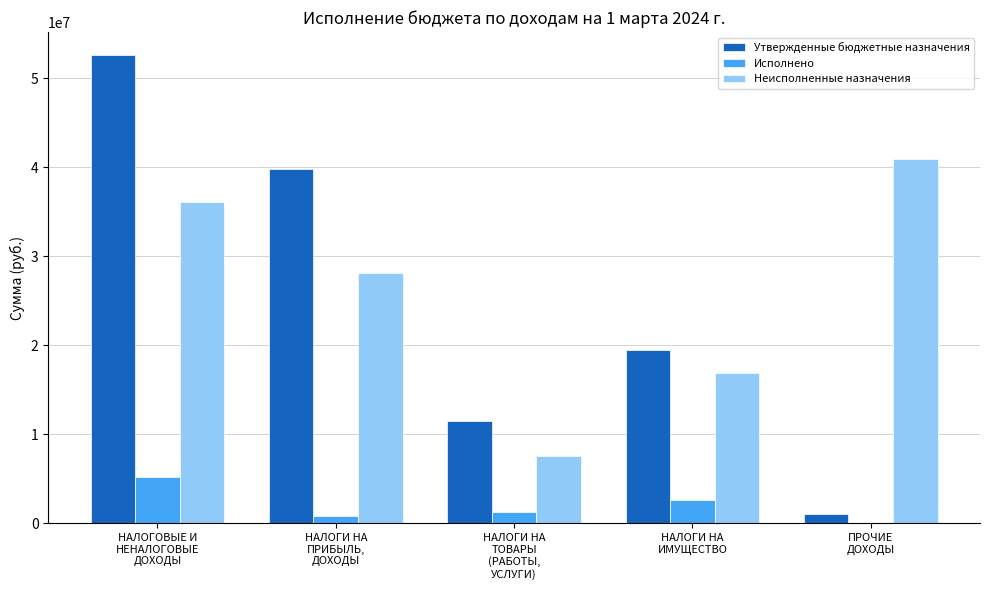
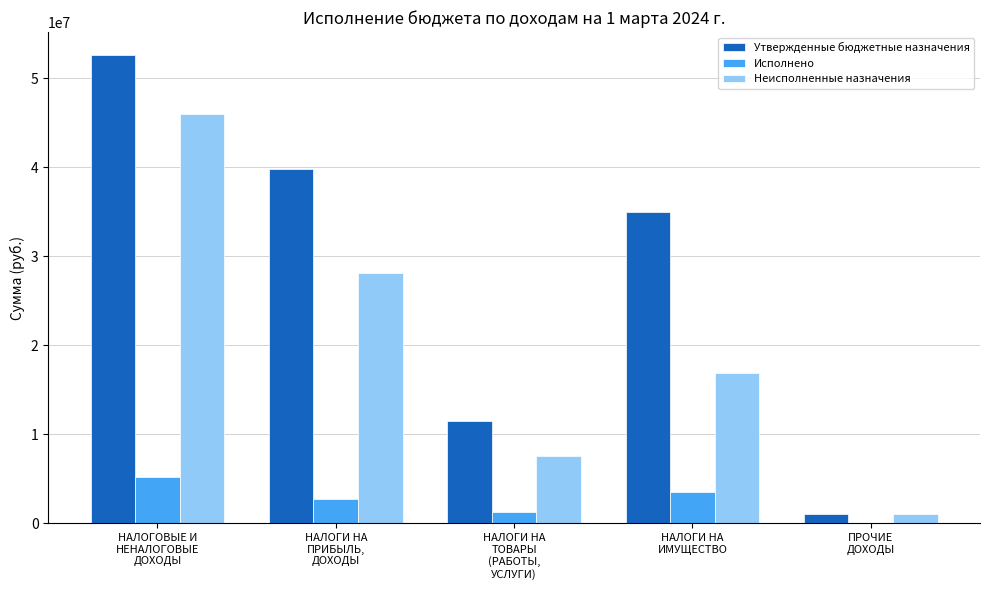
  {
    "Утвержденные бюджетные назначения": {
      "НАЛОГОВЫЕ И НЕНАЛОГОВЫЕ ДОХОДЫ": 53000000,
      "НАЛОГИ НА ПРИБЫЛЬ, ДОХОДЫ": 40000000,
      "НАЛОГИ НА ТОВАРЫ (РАБОТЫ, УСЛУГИ)": 12000000,
-     "НАЛОГИ НА ИМУЩЕСТВО": 19000000,
+     "НАЛОГИ НА ИМУЩЕСТВО": 35000000,
      "ПРОЧИЕ ДОХОДЫ": 1000000
    },
    "Исполнено": {
      "НАЛОГОВЫЕ И НЕНАЛОГОВЫЕ ДОХОДЫ": 5000000,
-     "НАЛОГИ НА ПРИБЫЛЬ, ДОХОДЫ": 1000000,
+     "НАЛОГИ НА ПРИБЫЛЬ, ДОХОДЫ": 3000000,
      "НАЛОГИ НА ТОВАРЫ (РАБОТЫ, УСЛУГИ)": 1000000,
-     "НАЛОГИ НА ИМУЩЕСТВО": 3000000,
+     "НАЛОГИ НА ИМУЩЕСТВО": 4000000,
      "ПРОЧИЕ ДОХОДЫ": 0
    },
    "Неисполненные назначения": {
-     "НАЛОГОВЫЕ И НЕНАЛОГОВЫЕ ДОХОДЫ": 36000000,
+     "НАЛОГОВЫЕ И НЕНАЛОГОВЫЕ ДОХОДЫ": 46000000,
      "НАЛОГИ НА ПРИБЫЛЬ, ДОХОДЫ": 28000000,
      "НАЛОГИ НА ТОВАРЫ (РАБОТЫ, УСЛУГИ)": 8000000,
      "НАЛОГИ НА ИМУЩЕСТВО": 17000000,
-     "ПРОЧИЕ ДОХОДЫ": 41000000
+     "ПРОЧИЕ ДОХОДЫ": 1000000
    }
  }
